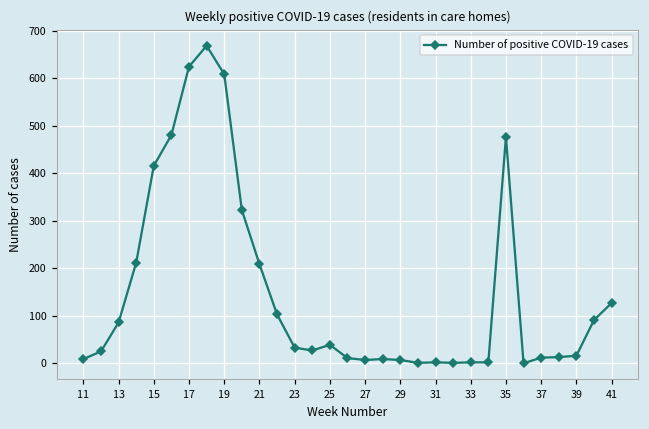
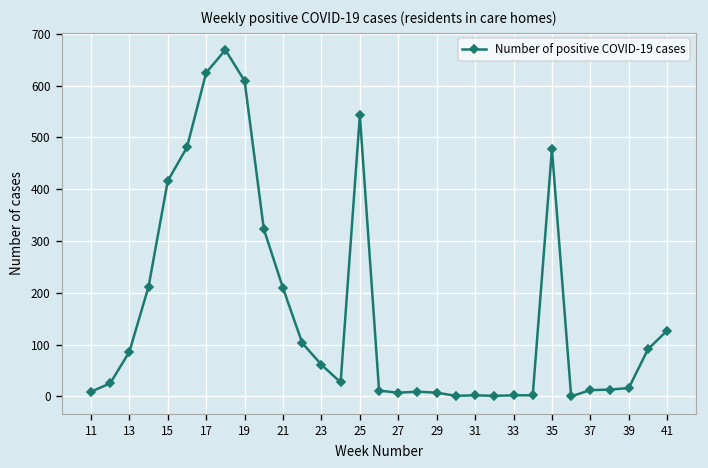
  {
    "11": 10,
    "13": 90,
    "15": 420,
    "17": 630,
    "19": 610,
    "21": 210,
-   "23": 30,
-   "25": 40,
+   "23": 60,
+   "25": 540,
    "27": 10,
    "29": 10,
    "31": 0,
    "33": 0,
    "35": 480,
    "37": 10,
    "39": 20,
    "41": 130
  }
